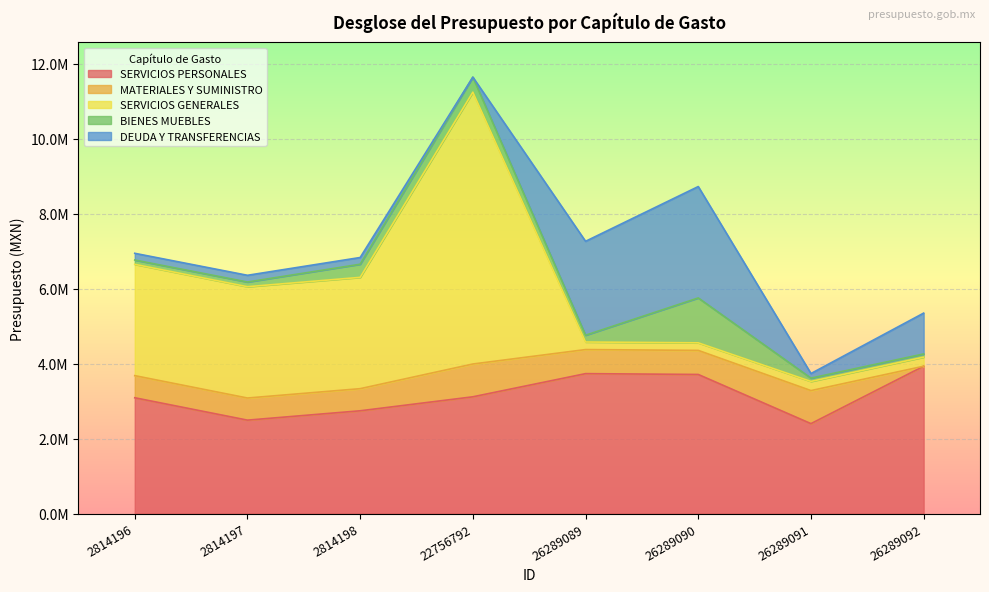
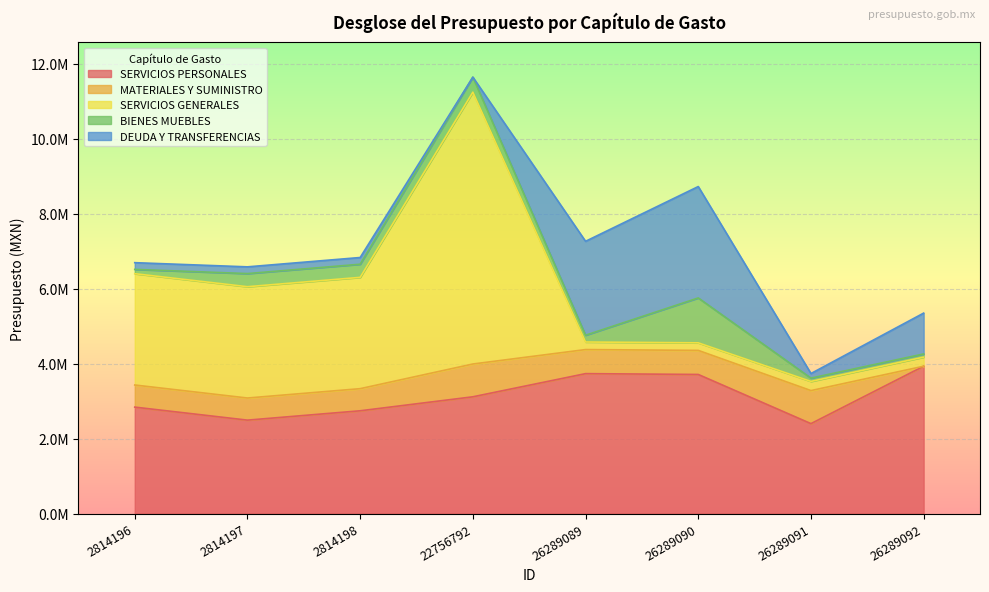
  {
    "SERVICIOS PERSONALES": {
-     "2814196": 3100000,
+     "2814196": 2800000,
      "2814197": 2500000,
      "2814198": 2700000,
      "22756792": 3100000,
      "26289089": 3700000,
      "26289090": 3700000,
      "26289091": 2400000
    },
    "BIENES MUEBLES": {
      "2814196": 100000,
-     "2814197": 100000,
+     "2814197": 400000,
      "2814198": 400000,
      "26289089": 200000,
      "26289090": 1200000,
      "26289091": 100000,
      "26289092": 100000
    },
    "DEUDA Y TRANSFERENCIAS": {
      "2814196": 200000,
      "2814197": 200000,
      "2814198": 200000,
      "26289089": 2500000,
      "26289090": 3000000,
      "26289091": 100000,
      "26289092": 1100000
    }
  }
